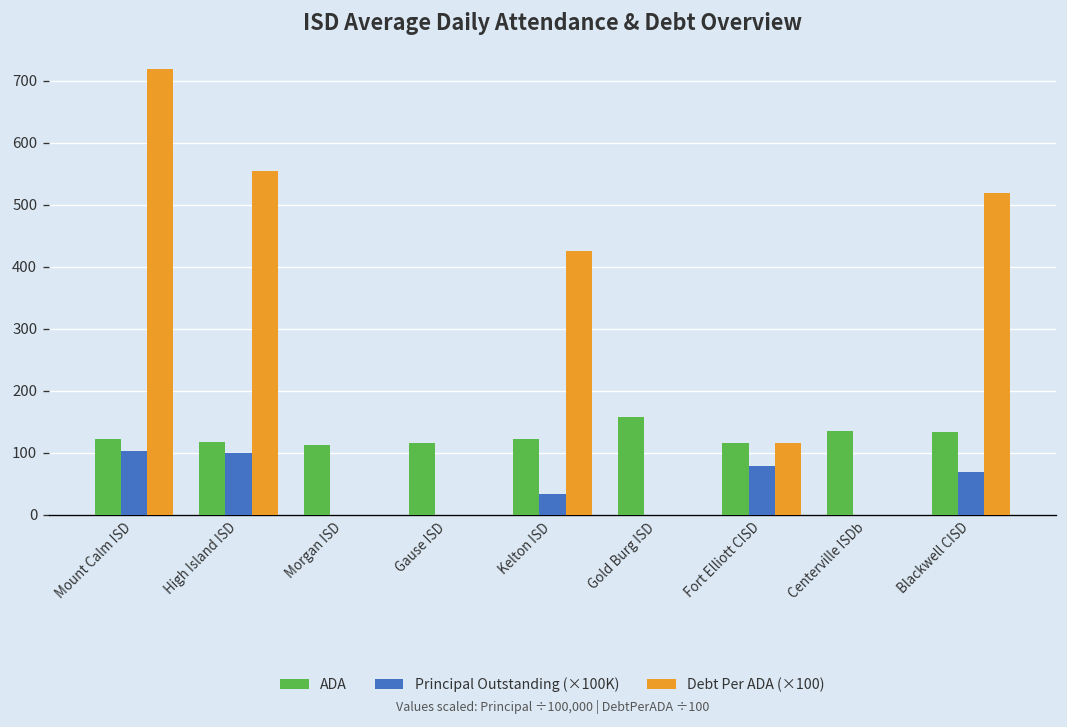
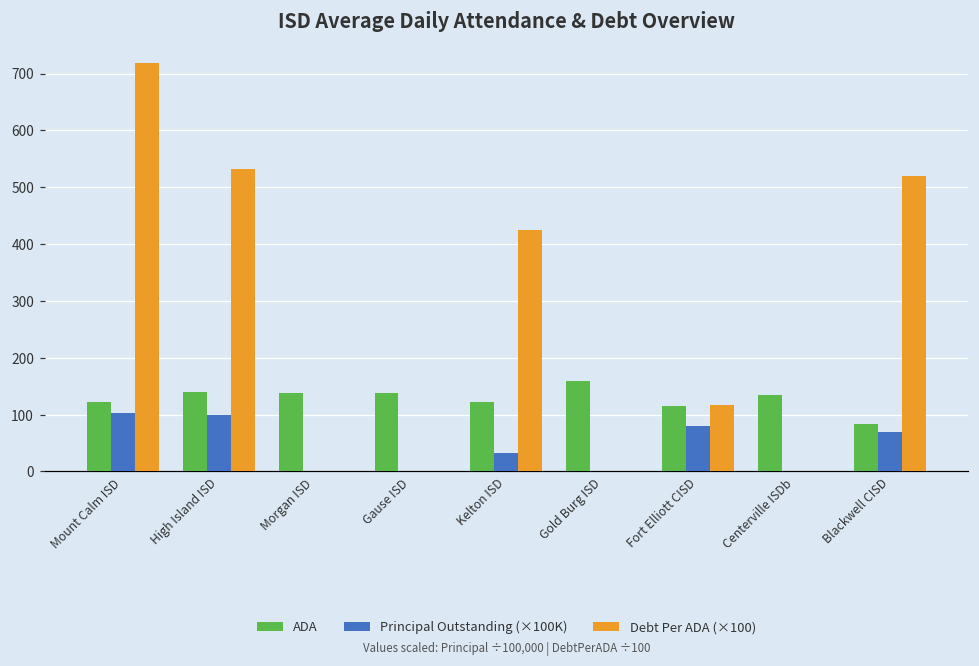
  {
    "ADA": {
      "Mount Calm ISD": 120,
-     "High Island ISD": 120,
-     "Morgan ISD": 110,
-     "Gause ISD": 120,
+     "High Island ISD": 140,
+     "Morgan ISD": 140,
+     "Gause ISD": 140,
      "Kelton ISD": 120,
      "Gold Burg ISD": 160,
      "Fort Elliott CISD": 120,
      "Centerville ISDb": 140,
-     "Blackwell CISD": 130
+     "Blackwell CISD": 80
    },
    "Principal Outstanding (×100K)": {
      "Mount Calm ISD": 100,
      "High Island ISD": 100,
      "Morgan ISD": 0,
      "Gause ISD": 0,
      "Kelton ISD": 30,
      "Gold Burg ISD": 0,
      "Fort Elliott CISD": 80,
      "Centerville ISDb": 0,
      "Blackwell CISD": 70
    },
    "Debt Per ADA (×100)": {
      "Mount Calm ISD": 720,
-     "High Island ISD": 550,
+     "High Island ISD": 530,
      "Morgan ISD": 0,
      "Gause ISD": 0,
      "Kelton ISD": 420,
      "Gold Burg ISD": 0,
      "Fort Elliott CISD": 120,
      "Centerville ISDb": 0,
      "Blackwell CISD": 520
    }
  }
